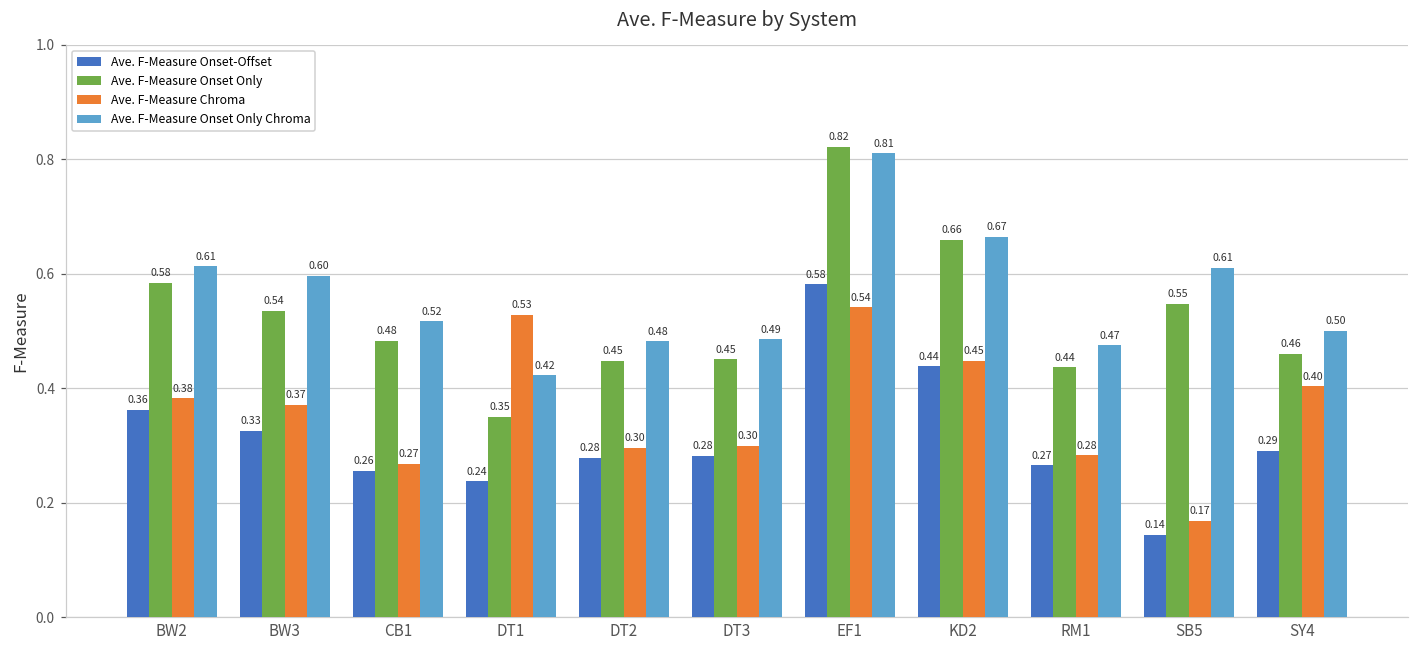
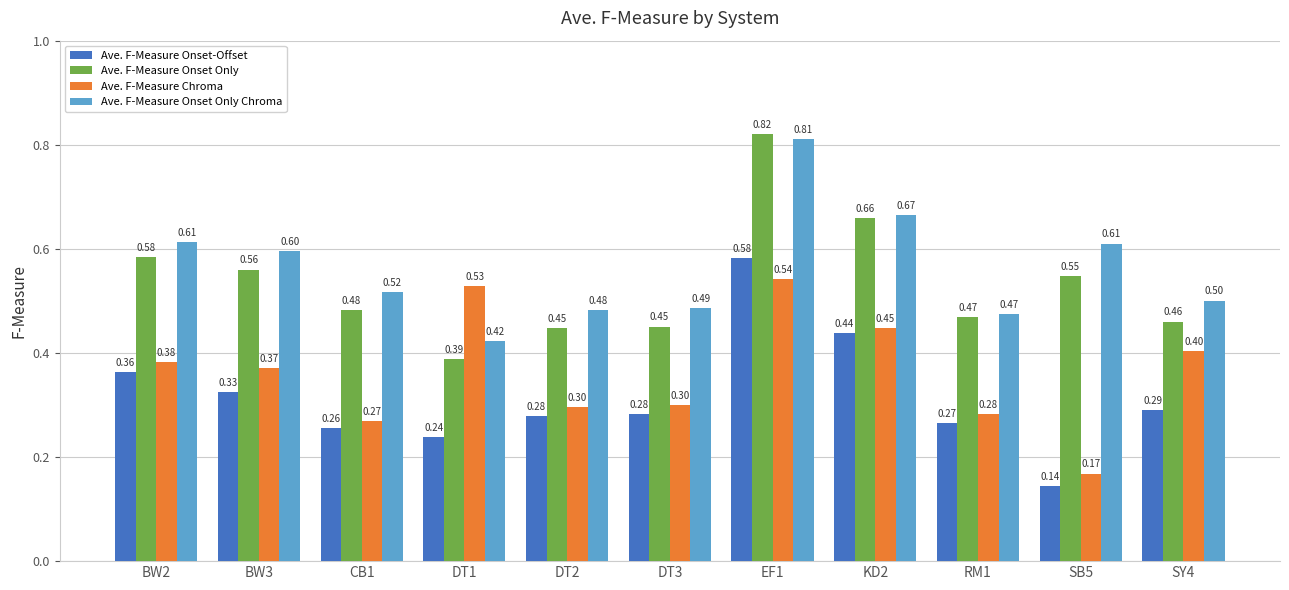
  {
    "Ave. F-Measure Onset Only": {
      "BW2": 0.58,
-     "BW3": 0.54,
+     "BW3": 0.56,
      "CB1": 0.48,
-     "DT1": 0.35,
+     "DT1": 0.39,
      "DT2": 0.45,
      "DT3": 0.45,
      "EF1": 0.82,
      "KD2": 0.66,
-     "RM1": 0.44,
+     "RM1": 0.47,
      "SB5": 0.55,
      "SY4": 0.46
    },
    "Ave. F-Measure Chroma": {
      "BW2": 0.38,
      "BW3": 0.37,
      "CB1": 0.27,
      "DT1": 0.53,
      "DT2": 0.30,
      "DT3": 0.30,
      "EF1": 0.54,
      "KD2": 0.45,
      "RM1": 0.28,
      "SB5": 0.17,
      "SY4": 0.40
    }
  }
